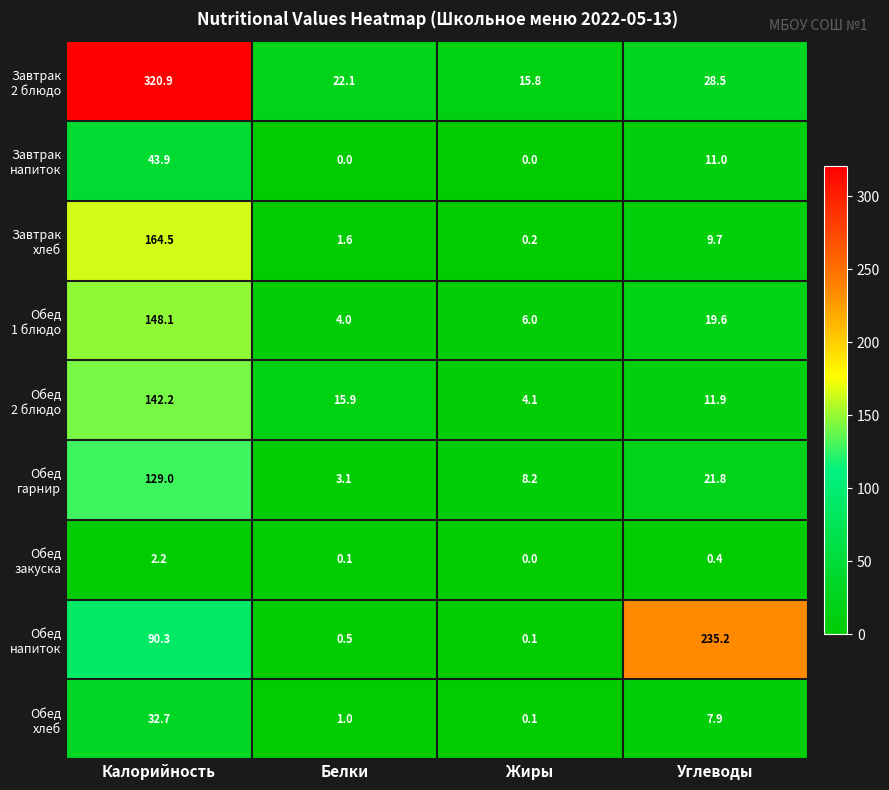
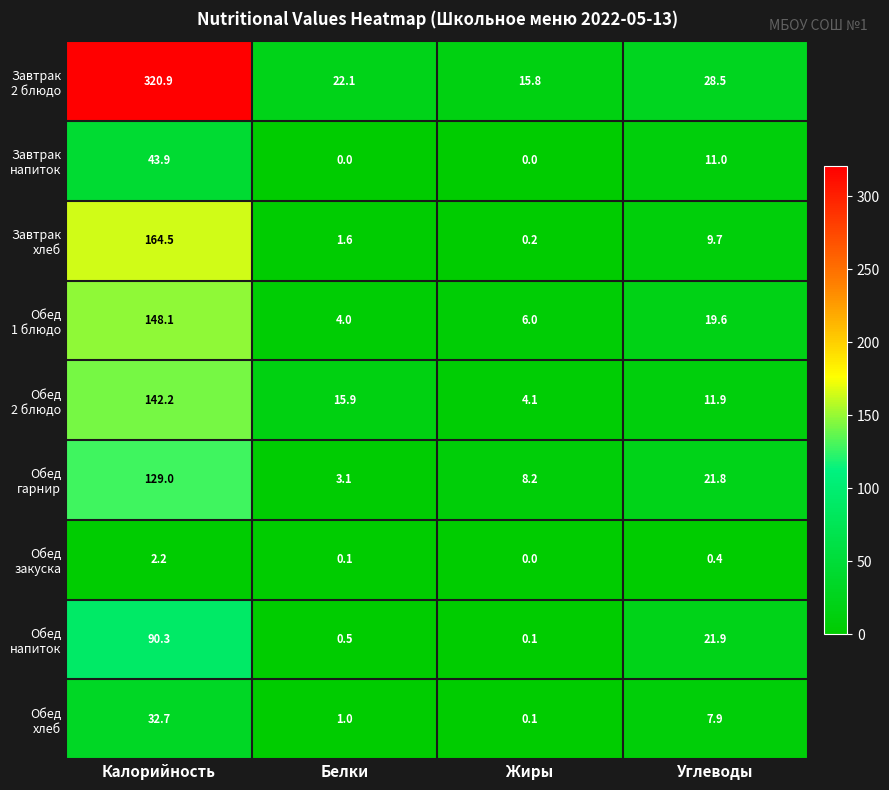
  {
    "Завтрак 2 блюдо": {
      "Калорийность": 320.9,
      "Белки": 22.1,
      "Жиры": 15.8,
      "Углеводы": 28.5
    },
    "Завтрак напиток": {
      "Калорийность": 43.9,
      "Белки": 0.0,
      "Жиры": 0.0,
      "Углеводы": 11.0
    },
    "Завтрак хлеб": {
      "Калорийность": 164.5,
      "Белки": 1.6,
      "Жиры": 0.2,
      "Углеводы": 9.7
    },
    "Обед 1 блюдо": {
      "Калорийность": 148.1,
      "Белки": 4.0,
      "Жиры": 6.0,
      "Углеводы": 19.6
    },
    "Обед 2 блюдо": {
      "Калорийность": 142.2,
      "Белки": 15.9,
      "Жиры": 4.1,
      "Углеводы": 11.9
    },
    "Обед гарнир": {
      "Калорийность": 129.0,
      "Белки": 3.1,
      "Жиры": 8.2,
      "Углеводы": 21.8
    },
    "Обед закуска": {
      "Калорийность": 2.2,
      "Белки": 0.1,
      "Жиры": 0.0,
      "Углеводы": 0.4
    },
    "Обед напиток": {
      "Калорийность": 90.3,
      "Белки": 0.5,
      "Жиры": 0.1,
-     "Углеводы": 235.2
+     "Углеводы": 21.9
    },
    "Обед хлеб": {
      "Калорийность": 32.7,
      "Белки": 1.0,
      "Жиры": 0.1,
      "Углеводы": 7.9
    }
  }
